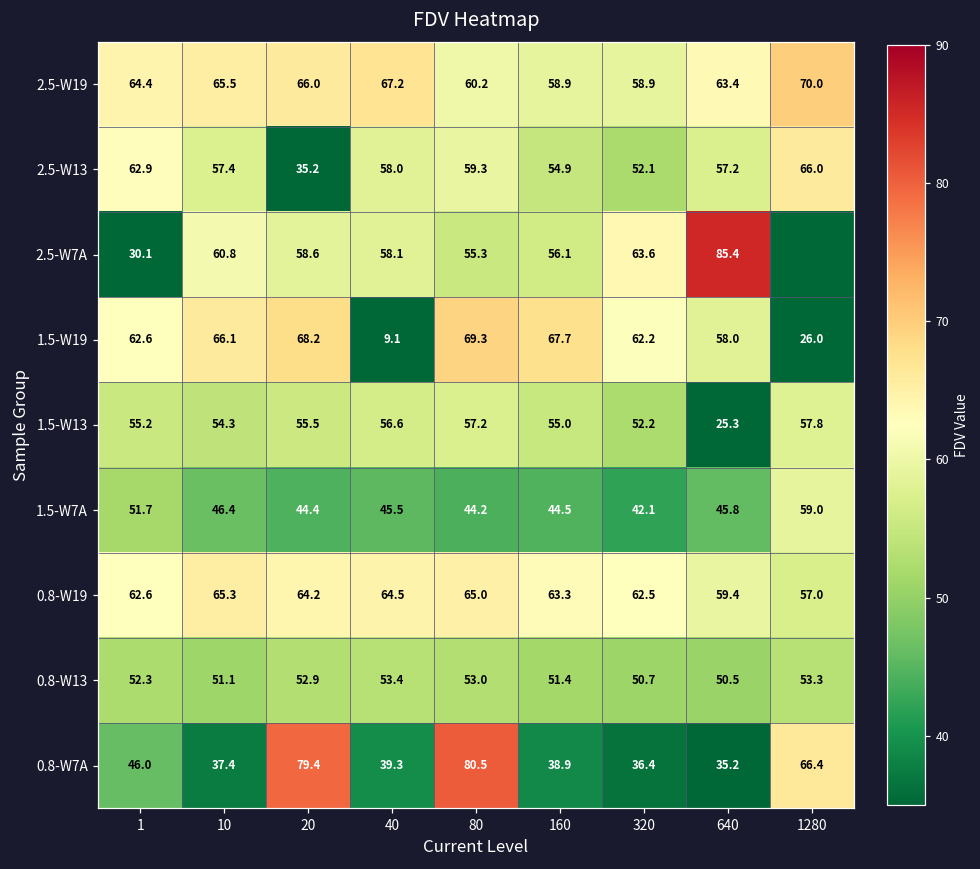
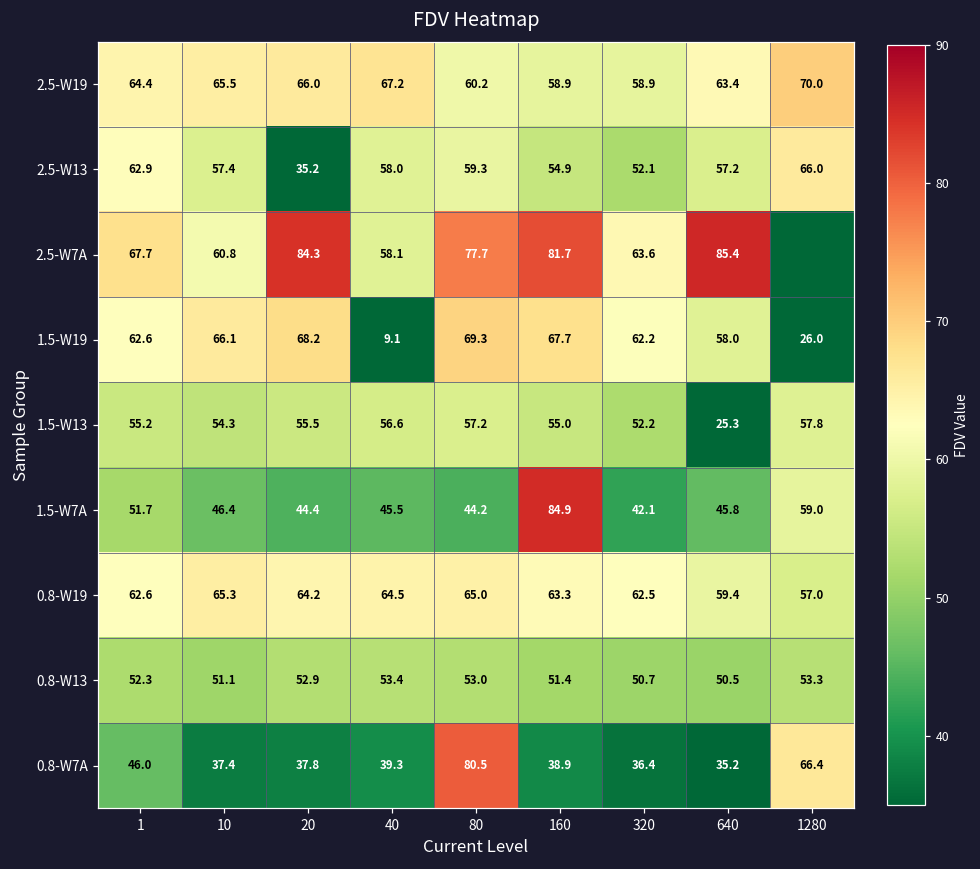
  {
    "2.5-W19": {
      "1": 64.4,
      "10": 65.5,
      "20": 66.0,
      "40": 67.2,
      "80": 60.2,
      "160": 58.9,
      "320": 58.9,
      "640": 63.4,
      "1280": 70.0
    },
    "2.5-W13": {
      "1": 62.9,
      "10": 57.4,
      "20": 35.2,
      "40": 58.0,
      "80": 59.3,
      "160": 54.9,
      "320": 52.1,
      "640": 57.2,
      "1280": 66.0
    },
    "2.5-W7A": {
-     "1": 30.1,
+     "1": 67.7,
      "10": 60.8,
-     "20": 58.6,
+     "20": 84.3,
      "40": 58.1,
-     "80": 55.3,
-     "160": 56.1,
+     "80": 77.7,
+     "160": 81.7,
      "320": 63.6,
      "640": 85.4
    },
    "1.5-W19": {
      "1": 62.6,
      "10": 66.1,
      "20": 68.2,
      "40": 9.1,
      "80": 69.3,
      "160": 67.7,
      "320": 62.2,
      "640": 58.0,
      "1280": 26.0
    },
    "1.5-W13": {
      "1": 55.2,
      "10": 54.3,
      "20": 55.5,
      "40": 56.6,
      "80": 57.2,
      "160": 55.0,
      "320": 52.2,
      "640": 25.3,
      "1280": 57.8
    },
    "1.5-W7A": {
      "1": 51.7,
      "10": 46.4,
      "20": 44.4,
      "40": 45.5,
      "80": 44.2,
-     "160": 44.5,
+     "160": 84.9,
      "320": 42.1,
      "640": 45.8,
      "1280": 59.0
    },
    "0.8-W19": {
      "1": 62.6,
      "10": 65.3,
      "20": 64.2,
      "40": 64.5,
      "80": 65.0,
      "160": 63.3,
      "320": 62.5,
      "640": 59.4,
      "1280": 57.0
    },
    "0.8-W13": {
      "1": 52.3,
      "10": 51.1,
      "20": 52.9,
      "40": 53.4,
      "80": 53.0,
      "160": 51.4,
      "320": 50.7,
      "640": 50.5,
      "1280": 53.3
    },
    "0.8-W7A": {
      "1": 46.0,
      "10": 37.4,
-     "20": 79.4,
+     "20": 37.8,
      "40": 39.3,
      "80": 80.5,
      "160": 38.9,
      "320": 36.4,
      "640": 35.2,
      "1280": 66.4
    }
  }
